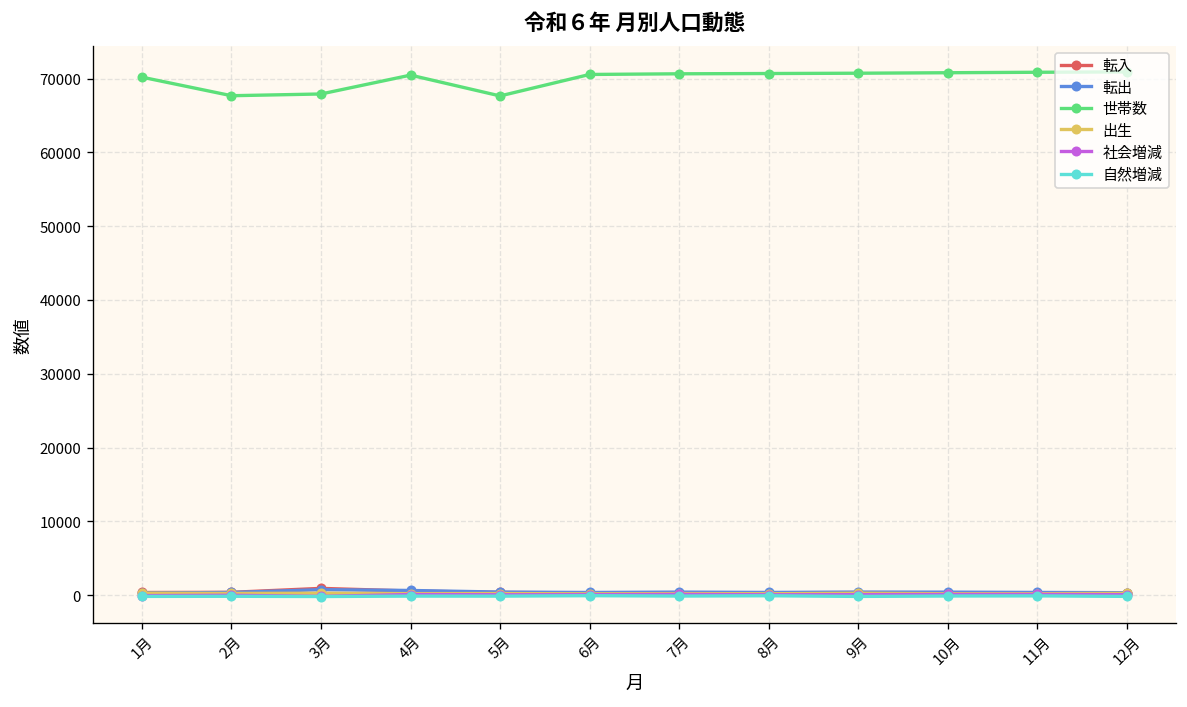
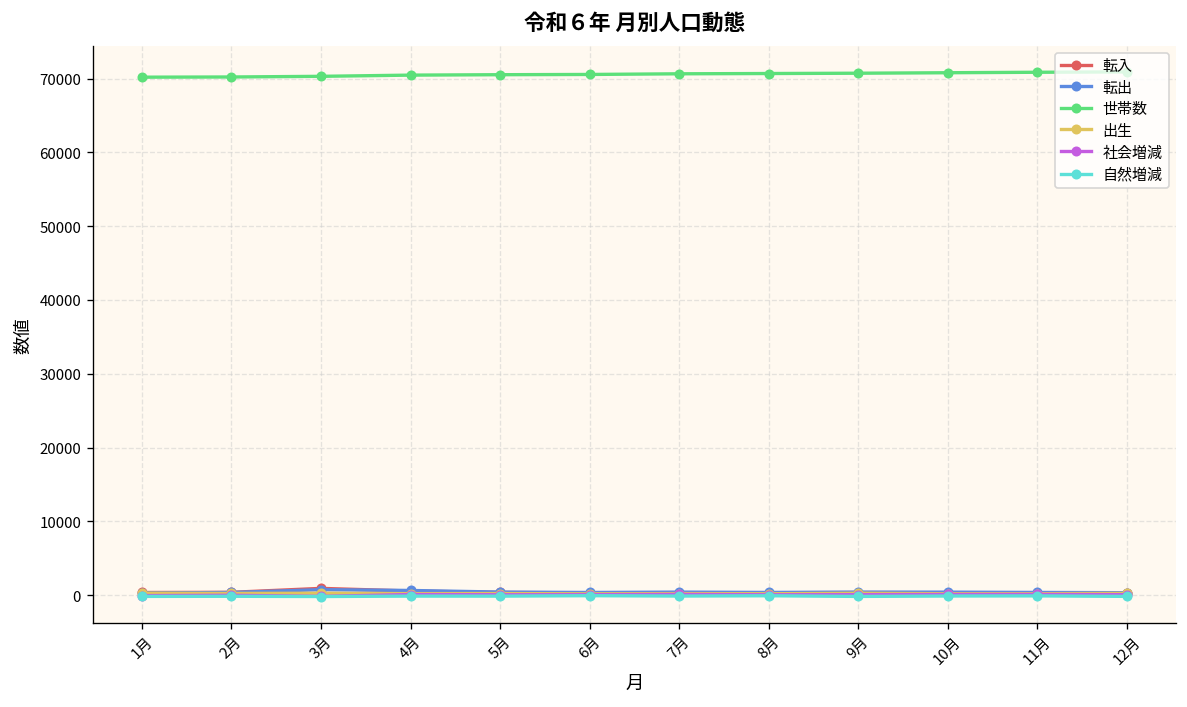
  {
    "世帯数": {
      "1月": 70000,
-     "2月": 68000,
-     "3月": 68000,
+     "2月": 70000,
+     "3月": 70000,
      "4月": 70000,
-     "5月": 68000,
+     "5月": 71000,
      "6月": 71000,
      "7月": 71000,
      "8月": 71000,
      "9月": 71000,
      "10月": 71000,
      "11月": 71000
    },
    "出生": {
      "3月": 0
    }
  }
